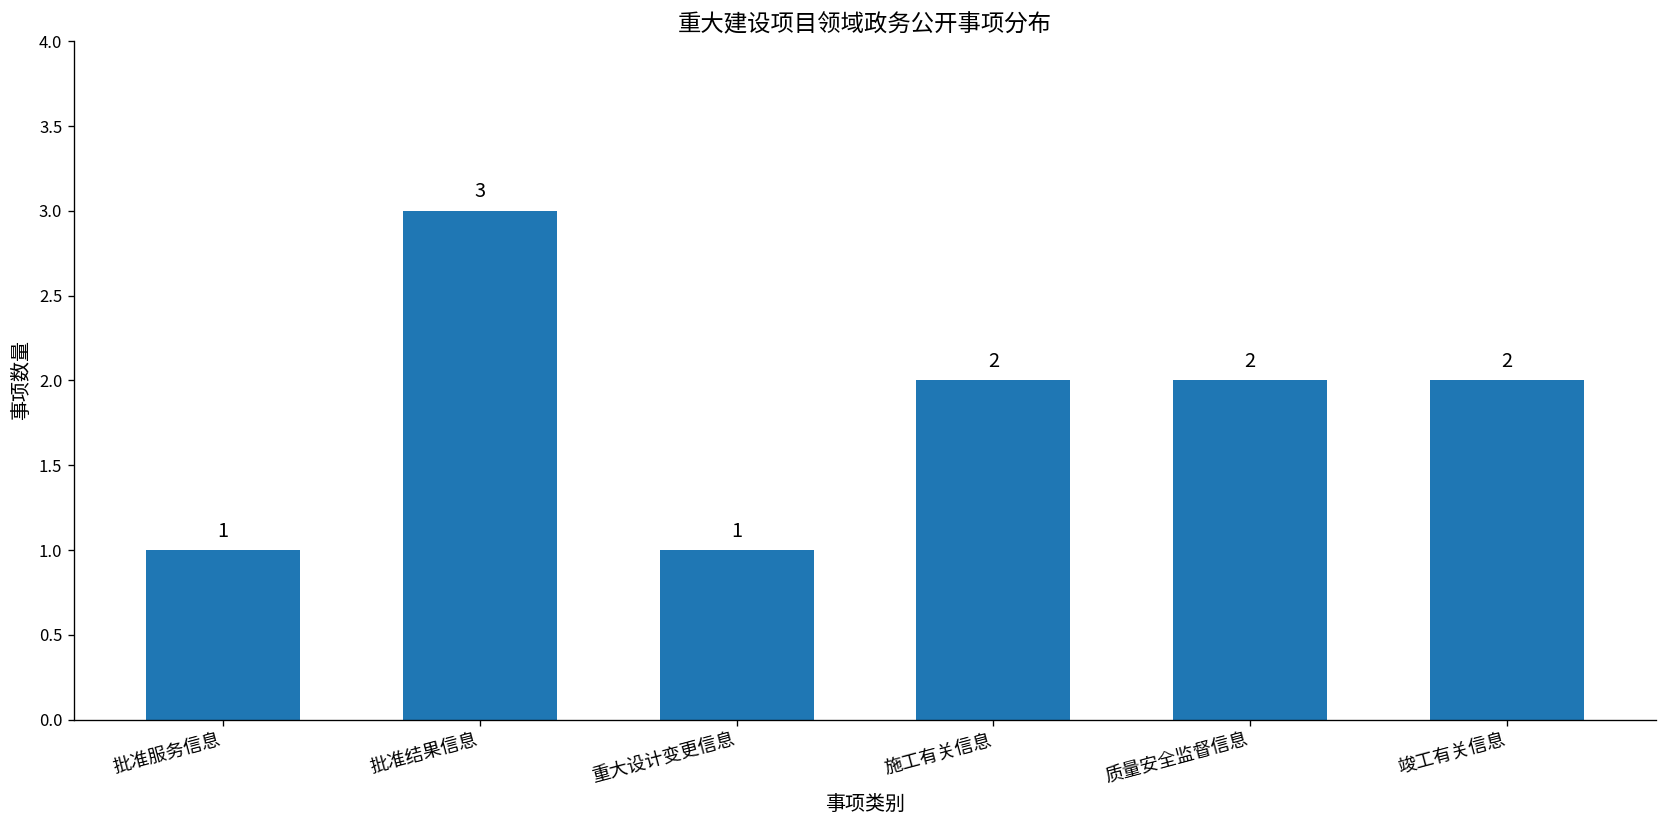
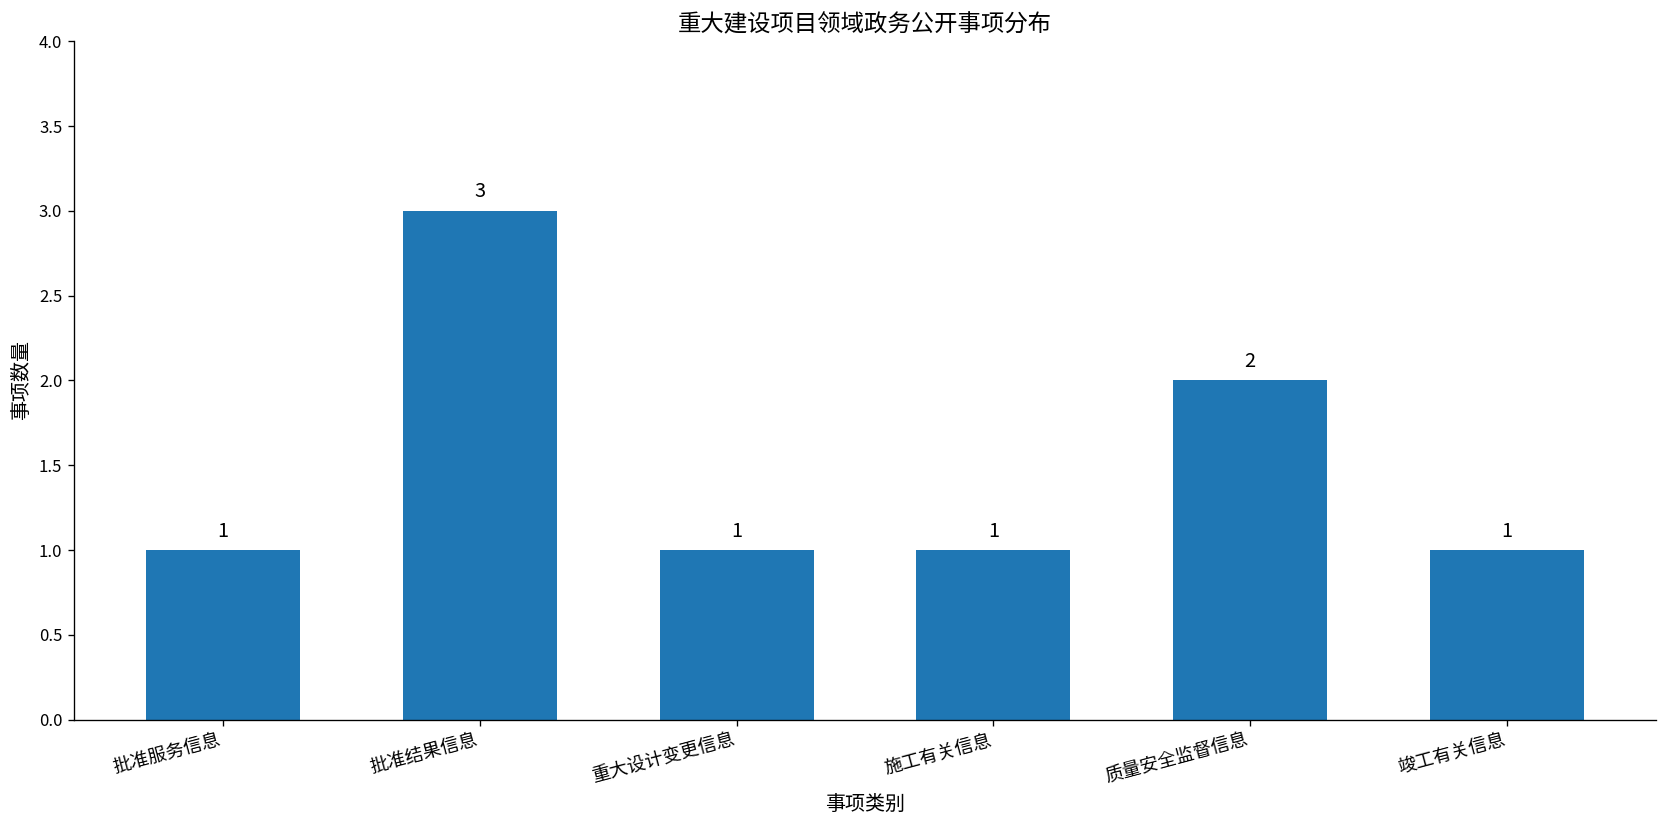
  {
    "批准服务信息": 1,
    "批准结果信息": 3,
    "重大设计变更信息": 1,
-   "施工有关信息": 2,
+   "施工有关信息": 1,
    "质量安全监督信息": 2,
-   "竣工有关信息": 2
+   "竣工有关信息": 1
  }
